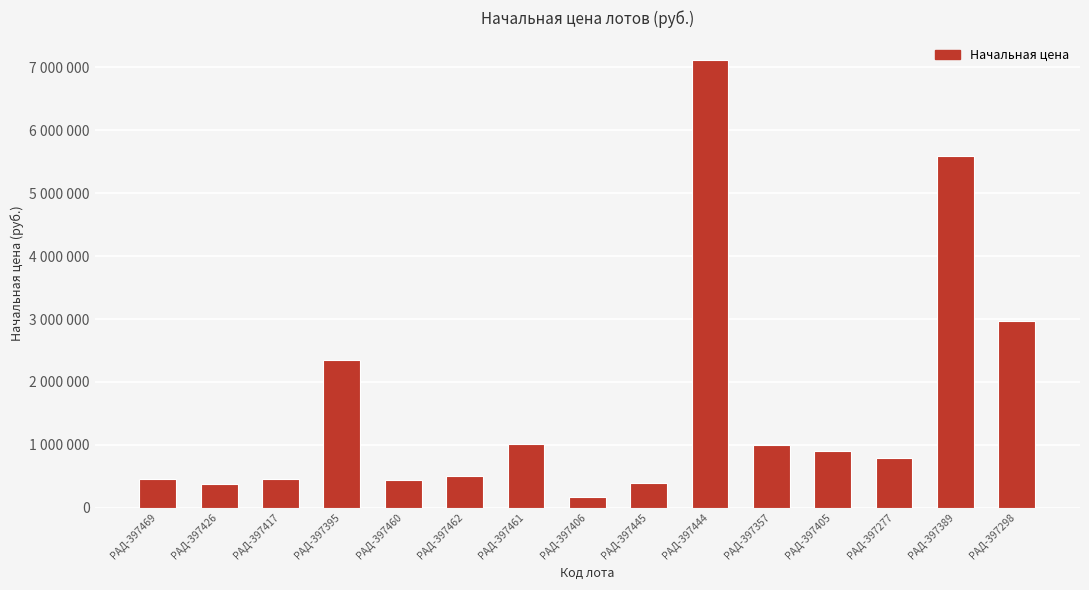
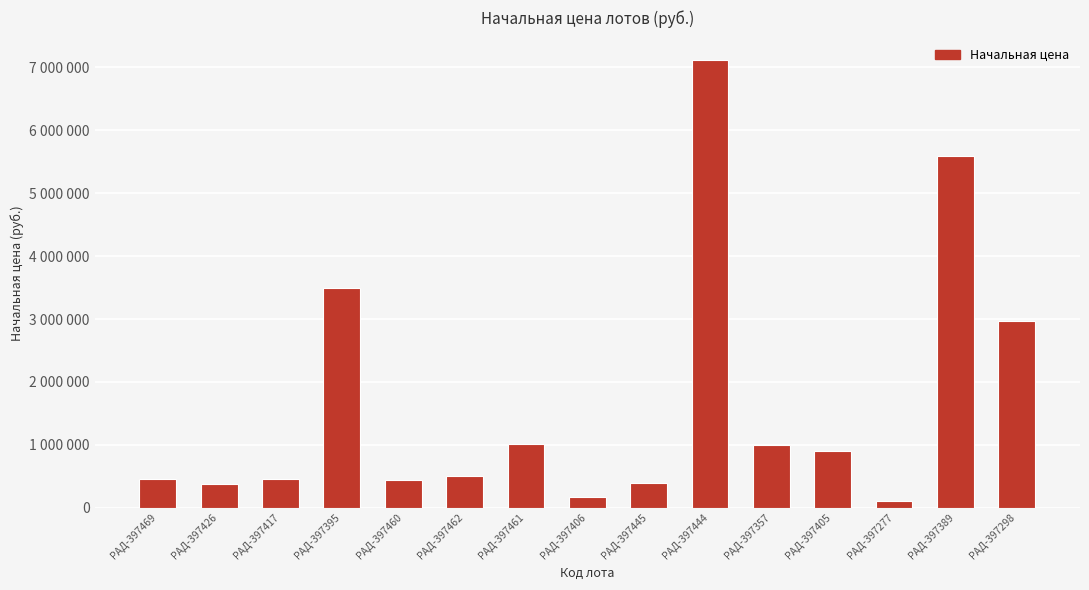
  {
    "РАД-397469": 500000,
    "РАД-397426": 400000,
    "РАД-397417": 500000,
-   "РАД-397395": 2400000,
+   "РАД-397395": 3500000,
    "РАД-397460": 400000,
    "РАД-397462": 500000,
    "РАД-397461": 1000000,
    "РАД-397406": 200000,
    "РАД-397445": 400000,
    "РАД-397444": 7100000,
    "РАД-397357": 1000000,
    "РАД-397405": 900000,
-   "РАД-397277": 800000,
+   "РАД-397277": 100000,
    "РАД-397389": 5600000,
    "РАД-397298": 3000000
  }
